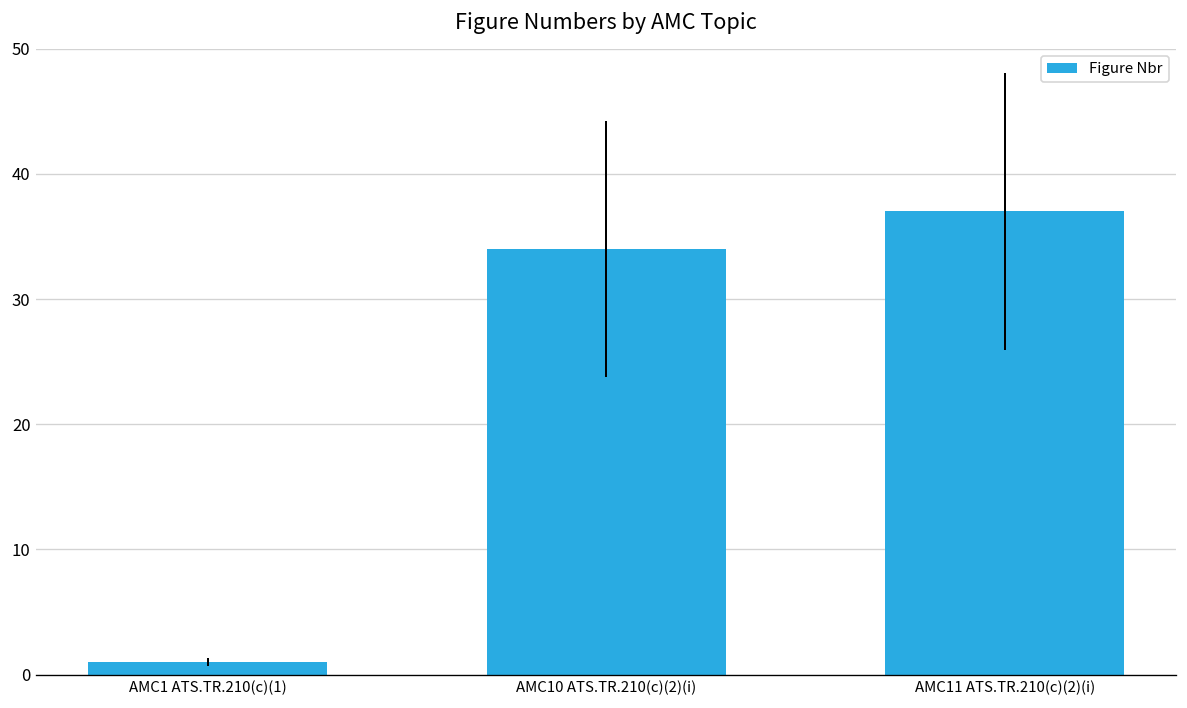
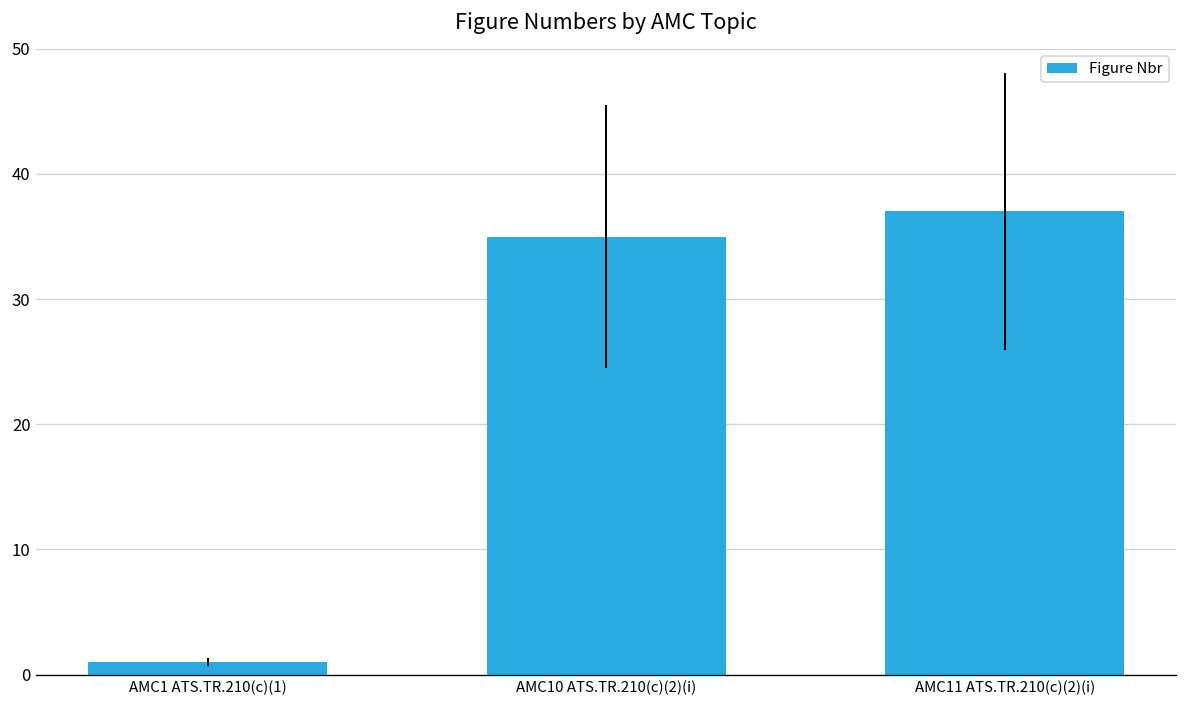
  {
    "AMC1 ATS.TR.210(c)(1)": 1,
-   "AMC10 ATS.TR.210(c)(2)(i)": 34,
+   "AMC10 ATS.TR.210(c)(2)(i)": 35,
    "AMC11 ATS.TR.210(c)(2)(i)": 37
  }
